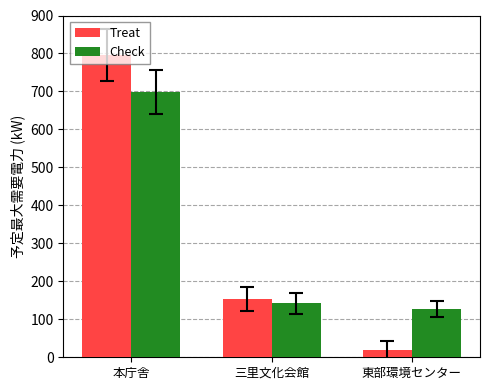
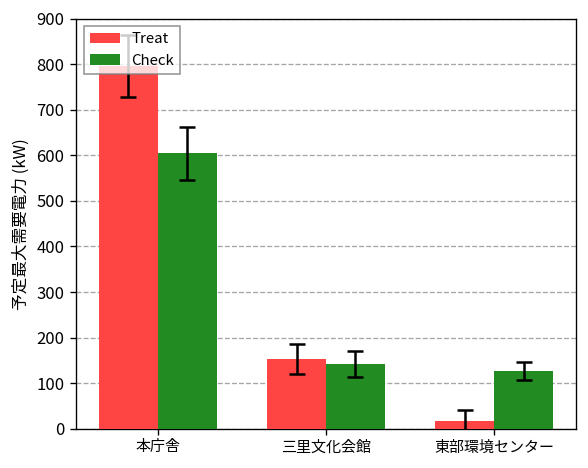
  {
    "Treat": {
      "三里文化会館": 150,
      "東部環境センター": 20
    },
    "Check": {
-     "本庁舎": 700,
+     "本庁舎": 600,
      "三里文化会館": 140,
      "東部環境センター": 130
    }
  }
